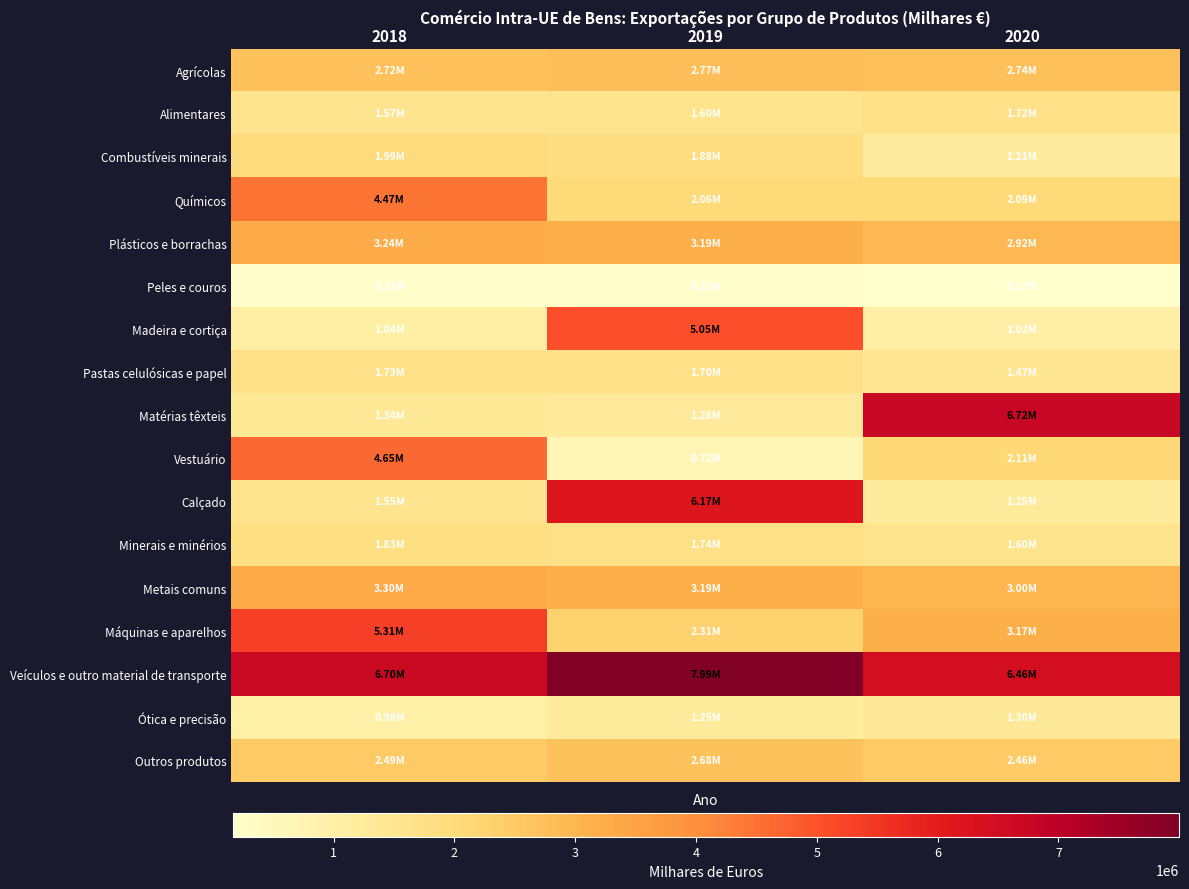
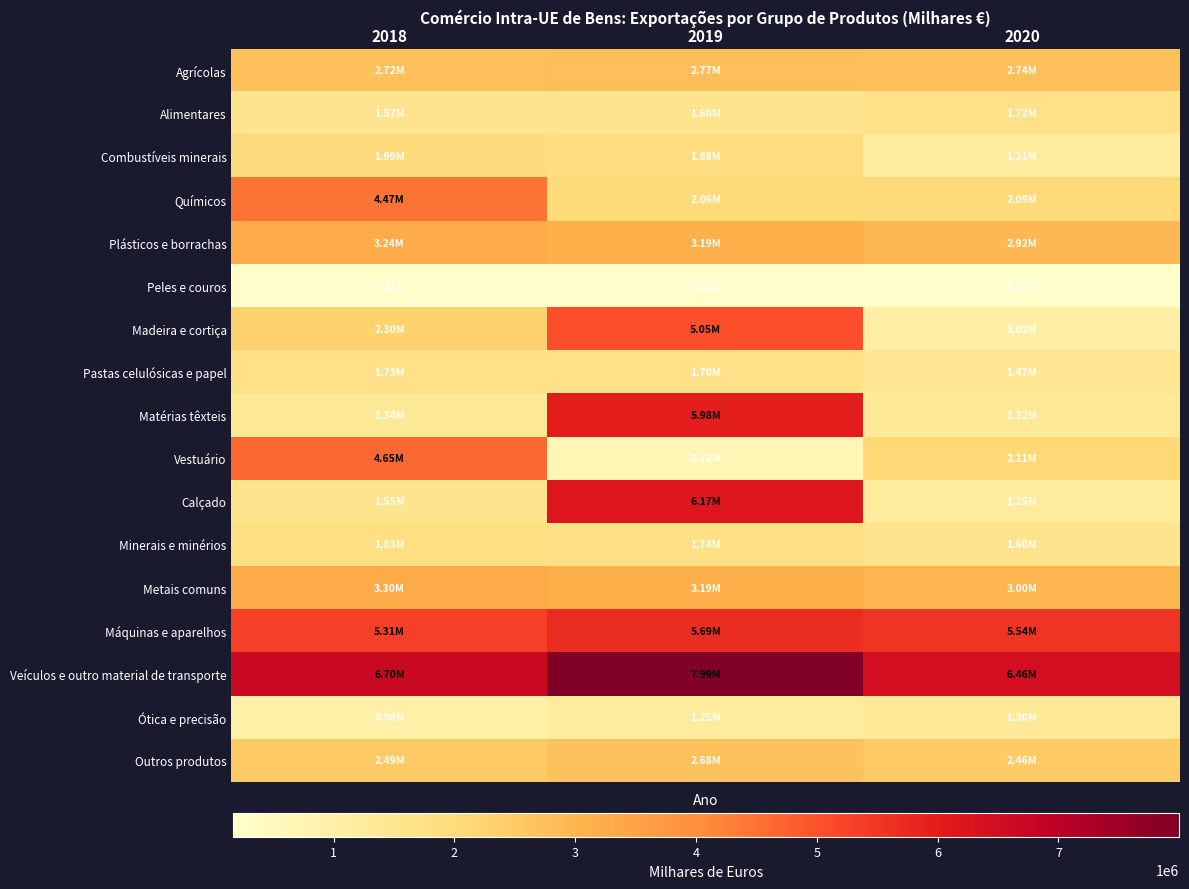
  {
    "Agrícolas": {
      "2018": "2.72M",
      "2019": "2.77M",
      "2020": "2.74M"
    },
    "Alimentares": {
      "2018": "1.57M",
      "2019": "1.60M",
      "2020": "1.72M"
    },
    "Combustíveis minerais": {
      "2018": "1.99M",
      "2019": "1.88M",
      "2020": "1.21M"
    },
    "Químicos": {
      "2018": "4.47M",
      "2019": "2.06M",
      "2020": "2.09M"
    },
    "Plásticos e borrachas": {
      "2018": "3.24M",
      "2019": "3.19M",
      "2020": "2.92M"
    },
    "Peles e couros": {
      "2018": "0.21M",
      "2019": "0.22M",
      "2020": "0.17M"
    },
    "Madeira e cortiça": {
-     "2018": "1.04M",
+     "2018": "2.30M",
      "2019": "5.05M",
      "2020": "1.02M"
    },
    "Pastas celulósicas e papel": {
      "2018": "1.73M",
      "2019": "1.70M",
      "2020": "1.47M"
    },
    "Matérias têxteis": {
      "2018": "1.34M",
-     "2019": "1.28M",
-     "2020": "6.72M"
+     "2019": "5.98M",
+     "2020": "1.32M"
    },
    "Vestuário": {
      "2018": "4.65M",
      "2019": "0.72M",
      "2020": "2.11M"
    },
    "Calçado": {
      "2018": "1.55M",
      "2019": "6.17M",
      "2020": "1.25M"
    },
    "Minerais e minérios": {
      "2018": "1.83M",
      "2019": "1.74M",
      "2020": "1.60M"
    },
    "Metais comuns": {
      "2018": "3.30M",
      "2019": "3.19M",
      "2020": "3.00M"
    },
    "Máquinas e aparelhos": {
      "2018": "5.31M",
-     "2019": "2.31M",
-     "2020": "3.17M"
+     "2019": "5.69M",
+     "2020": "5.54M"
    },
    "Veículos e outro material de transporte": {
      "2018": "6.70M",
      "2019": "7.99M",
      "2020": "6.46M"
    },
    "Ótica e precisão": {
      "2018": "0.98M",
      "2019": "1.25M",
      "2020": "1.30M"
    },
    "Outros produtos": {
      "2018": "2.49M",
      "2019": "2.68M",
      "2020": "2.46M"
    }
  }
